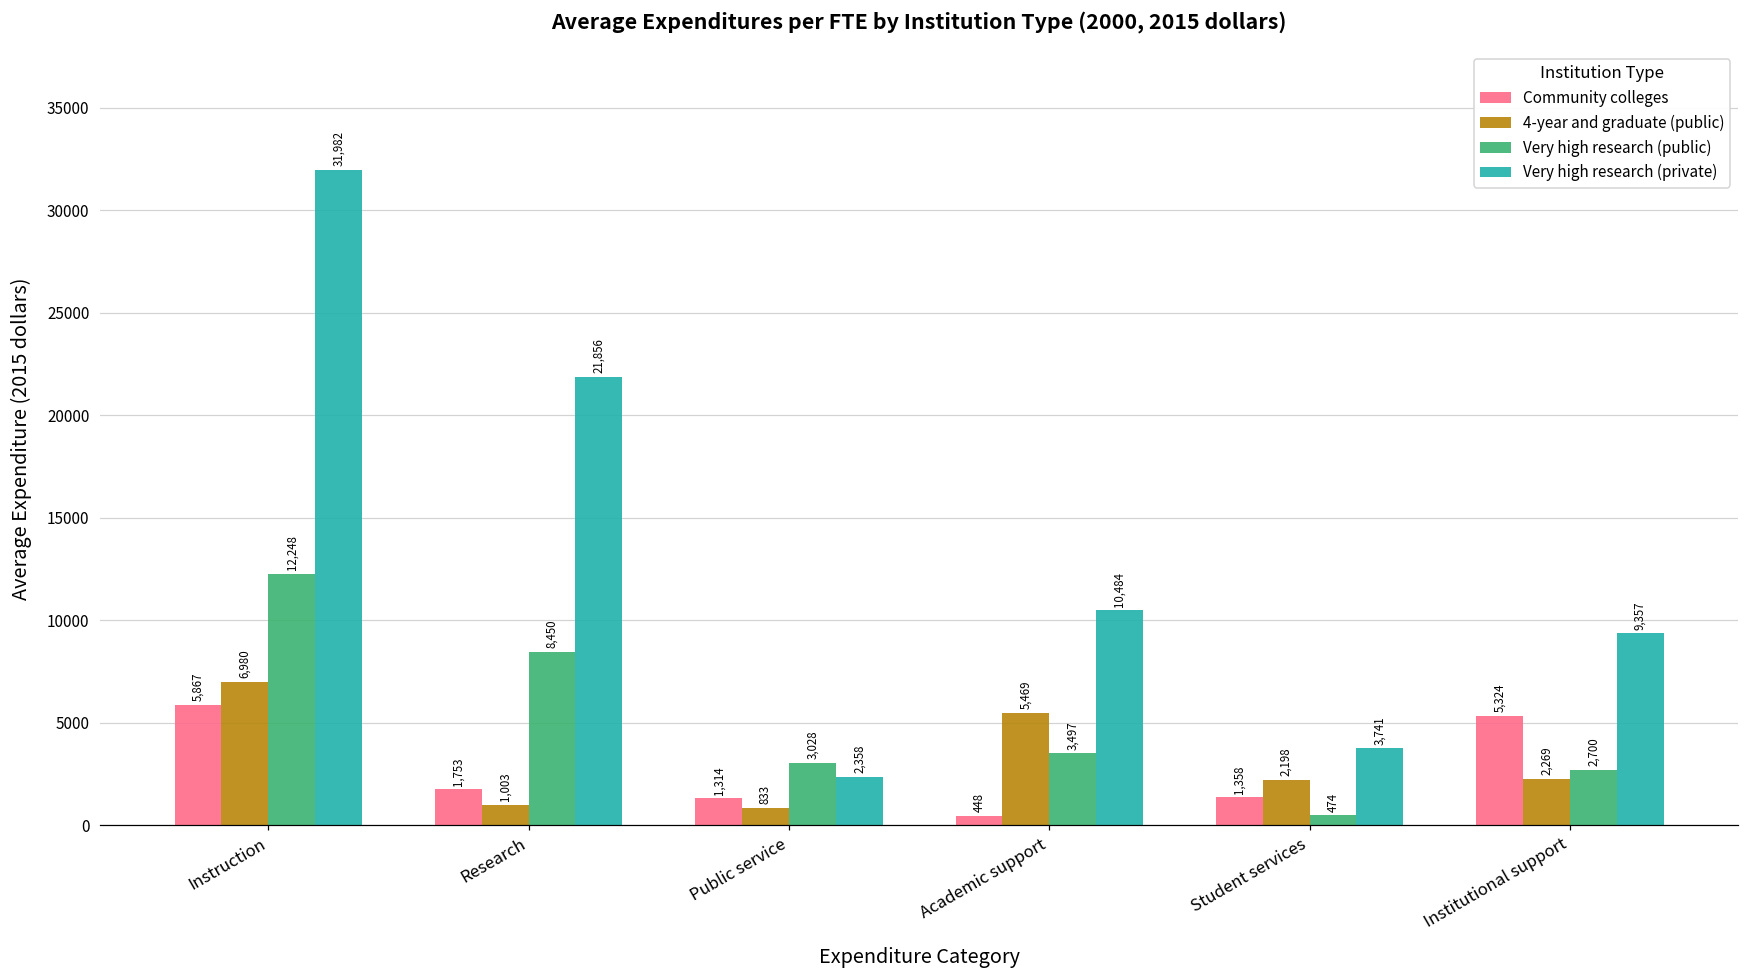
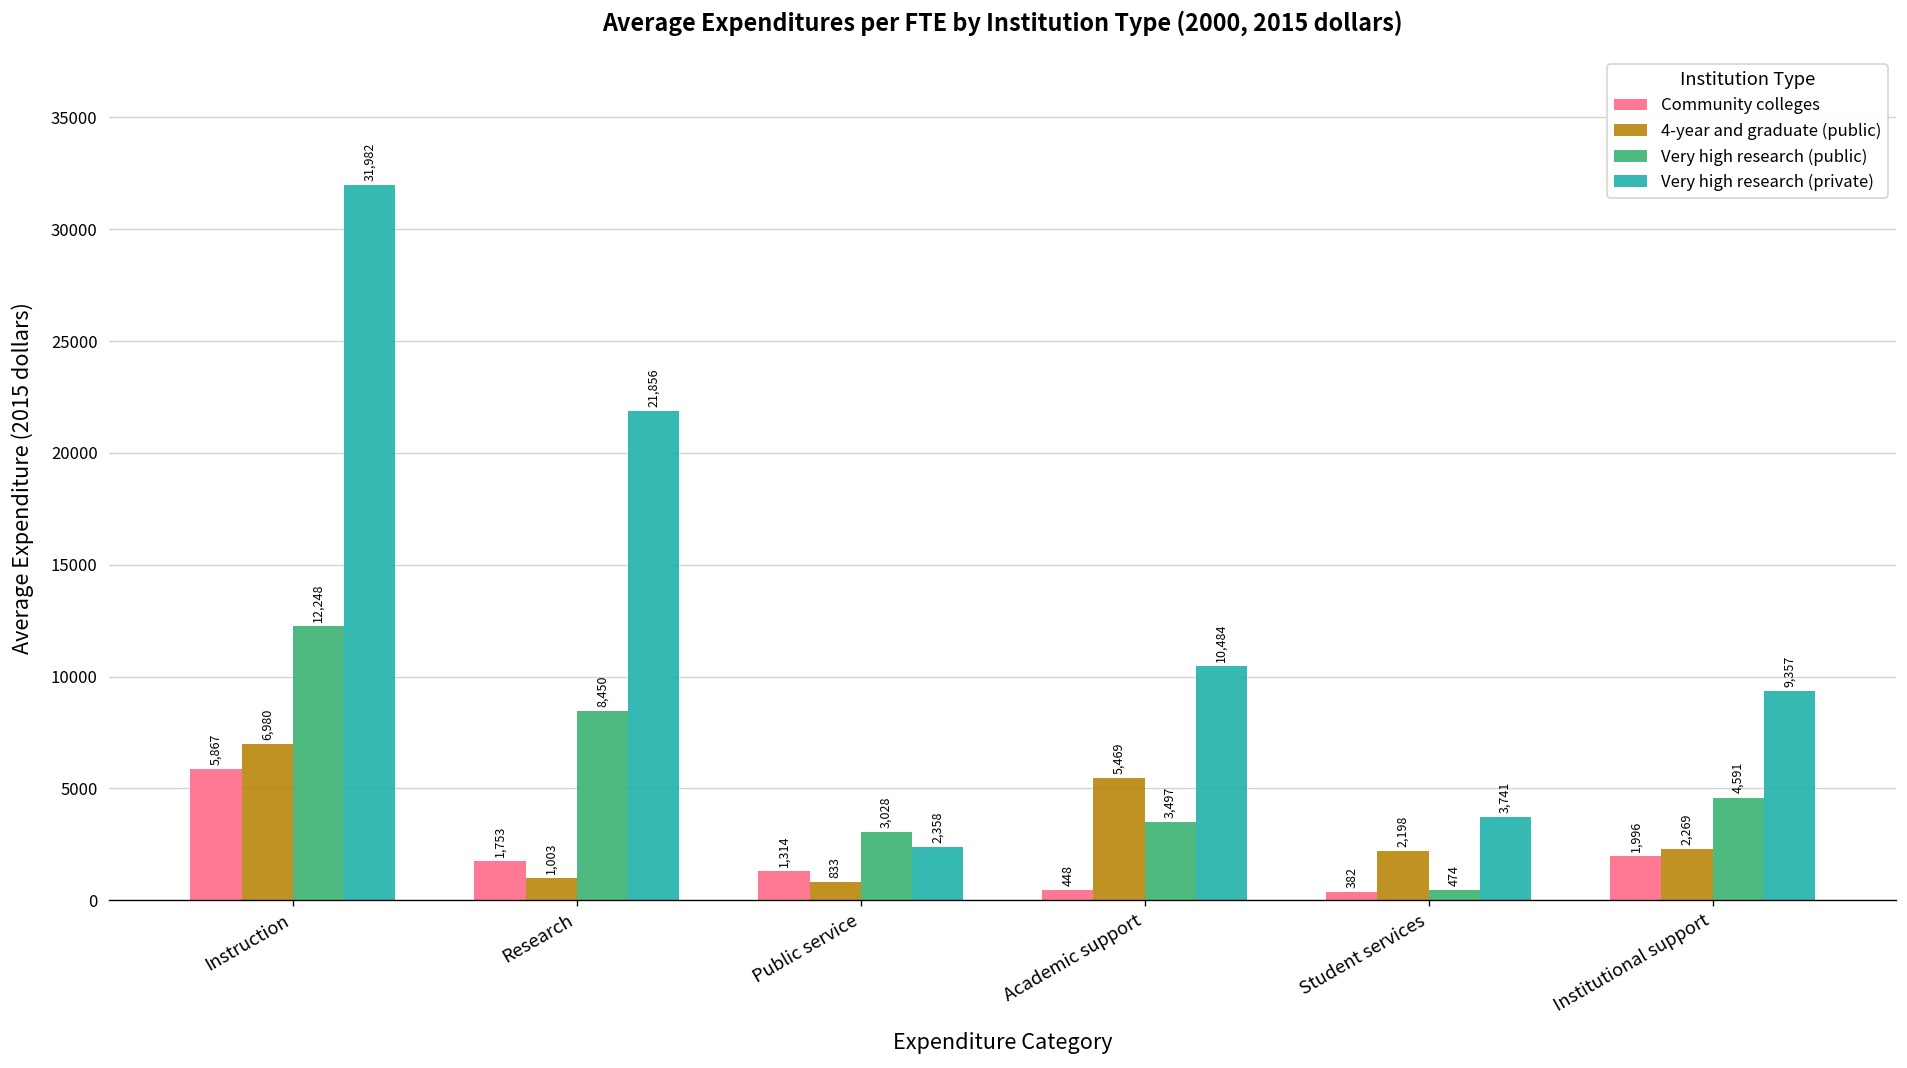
  {
    "Community colleges": {
      "Instruction": "5,867",
      "Research": "1,753",
      "Public service": "1,314",
      "Academic support": "448",
-     "Student services": "1,358",
-     "Institutional support": "5,324"
+     "Student services": "382",
+     "Institutional support": "1,996"
    },
    "4-year and graduate (public)": {
      "Instruction": "6,980",
      "Research": "1,003",
      "Public service": "833",
      "Academic support": "5,469",
      "Student services": "2,198",
      "Institutional support": "2,269"
    },
    "Very high research (public)": {
      "Instruction": "12,248",
      "Research": "8,450",
      "Public service": "3,028",
      "Academic support": "3,497",
      "Student services": "474",
-     "Institutional support": "2,700"
+     "Institutional support": "4,591"
    },
    "Very high research (private)": {
      "Instruction": "31,982",
      "Research": "21,856",
      "Public service": "2,358",
      "Academic support": "10,484",
      "Student services": "3,741",
      "Institutional support": "9,357"
    }
  }
